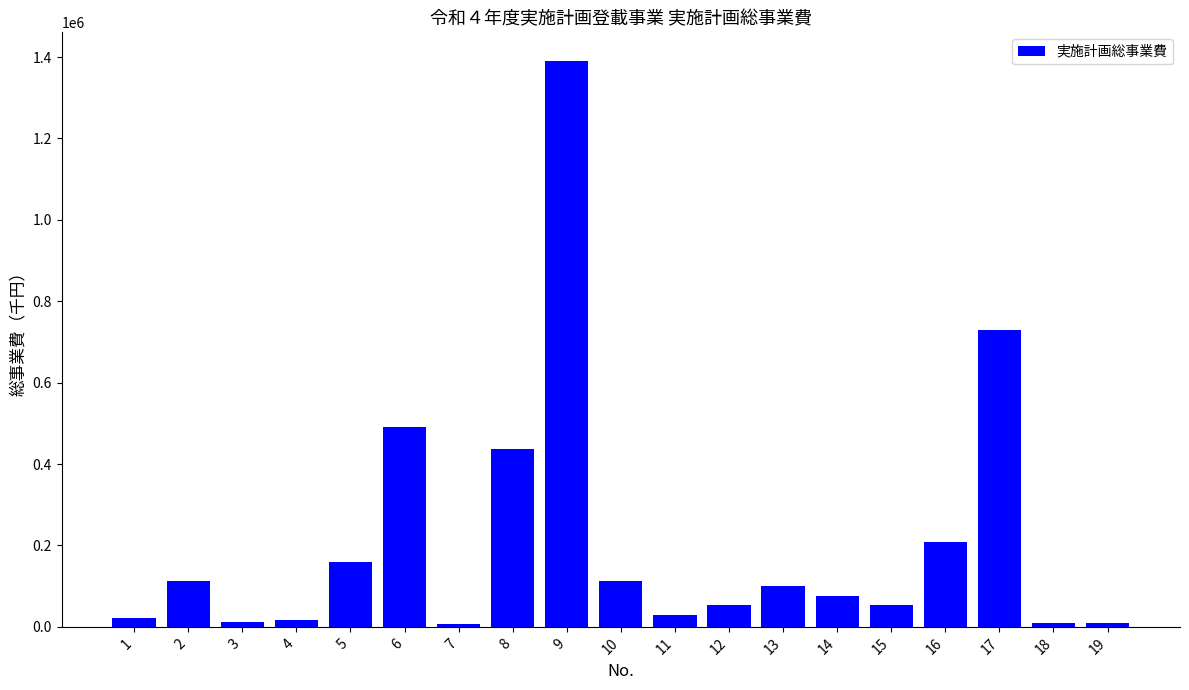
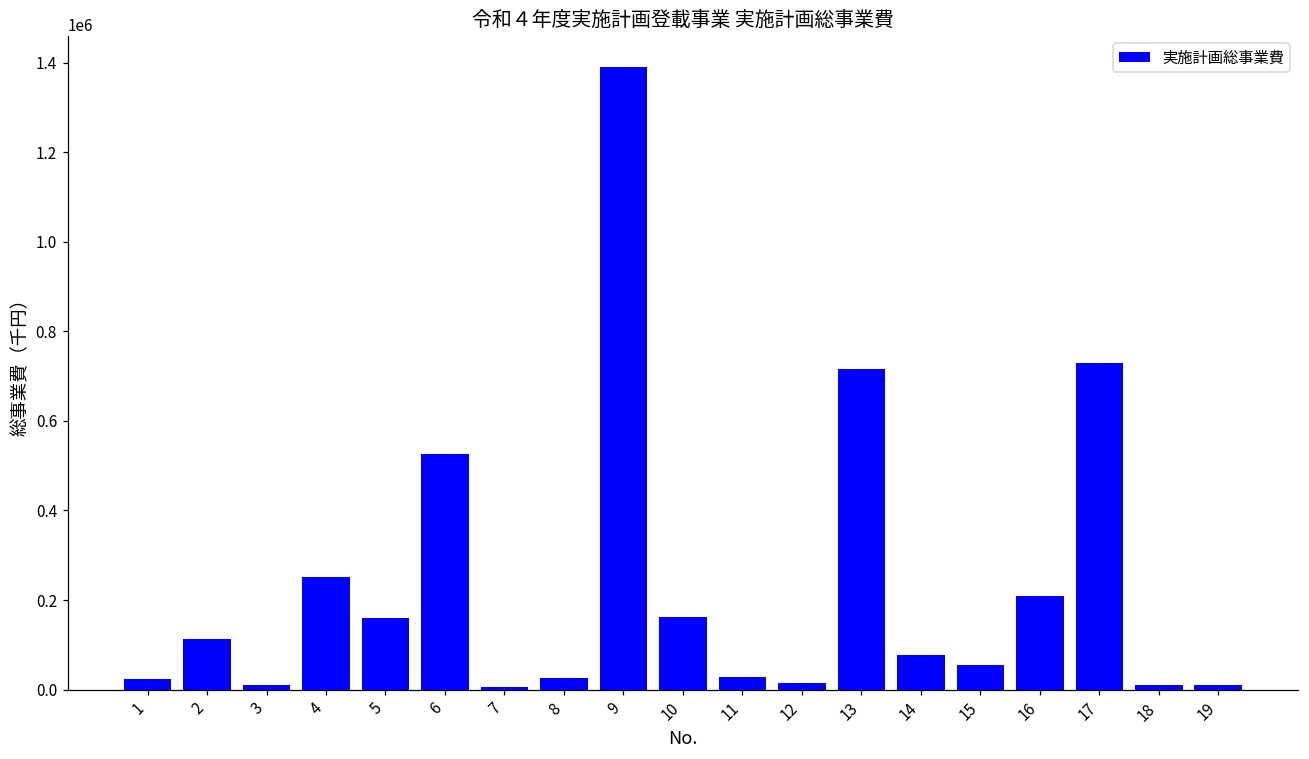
  {
    "1": 20000,
    "2": 110000,
    "3": 10000,
-   "4": 20000,
+   "4": 250000,
    "5": 160000,
-   "6": 490000,
+   "6": 530000,
    "7": 10000,
-   "8": 440000,
+   "8": 30000,
    "9": 1390000,
-   "10": 110000,
+   "10": 160000,
    "11": 30000,
-   "12": 50000,
-   "13": 100000,
+   "12": 10000,
+   "13": 720000,
    "14": 80000,
    "15": 50000,
    "16": 210000,
    "17": 730000,
    "18": 10000,
    "19": 10000
  }
